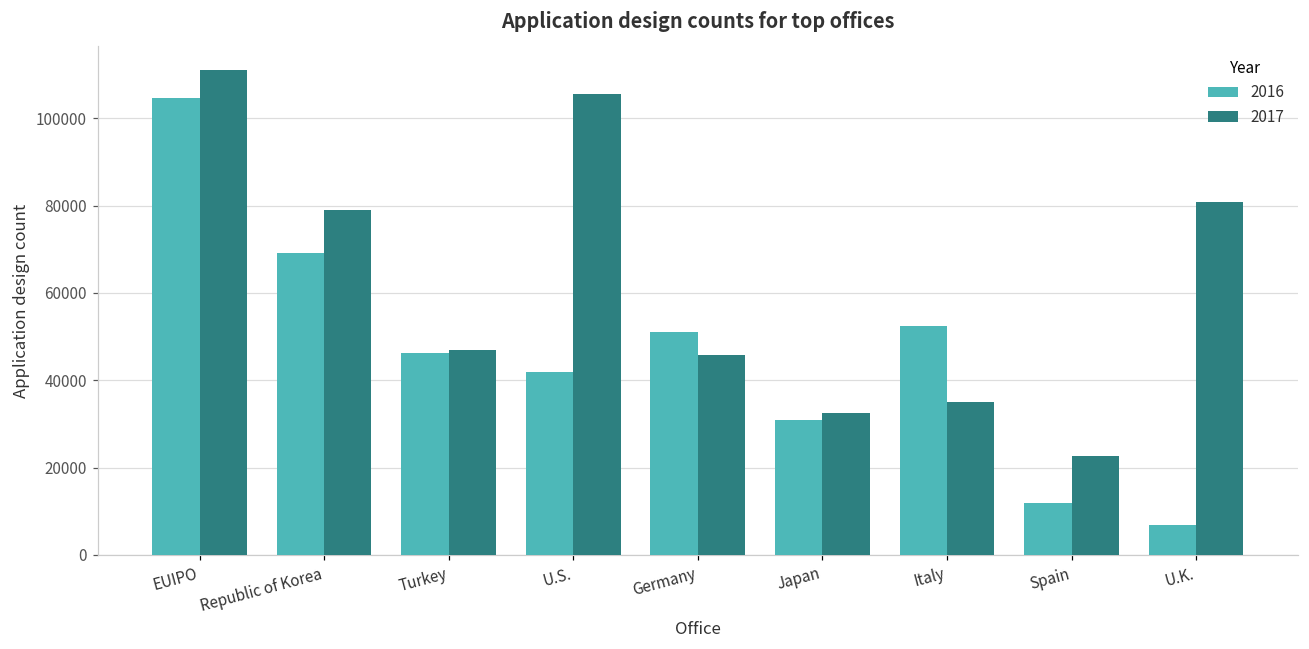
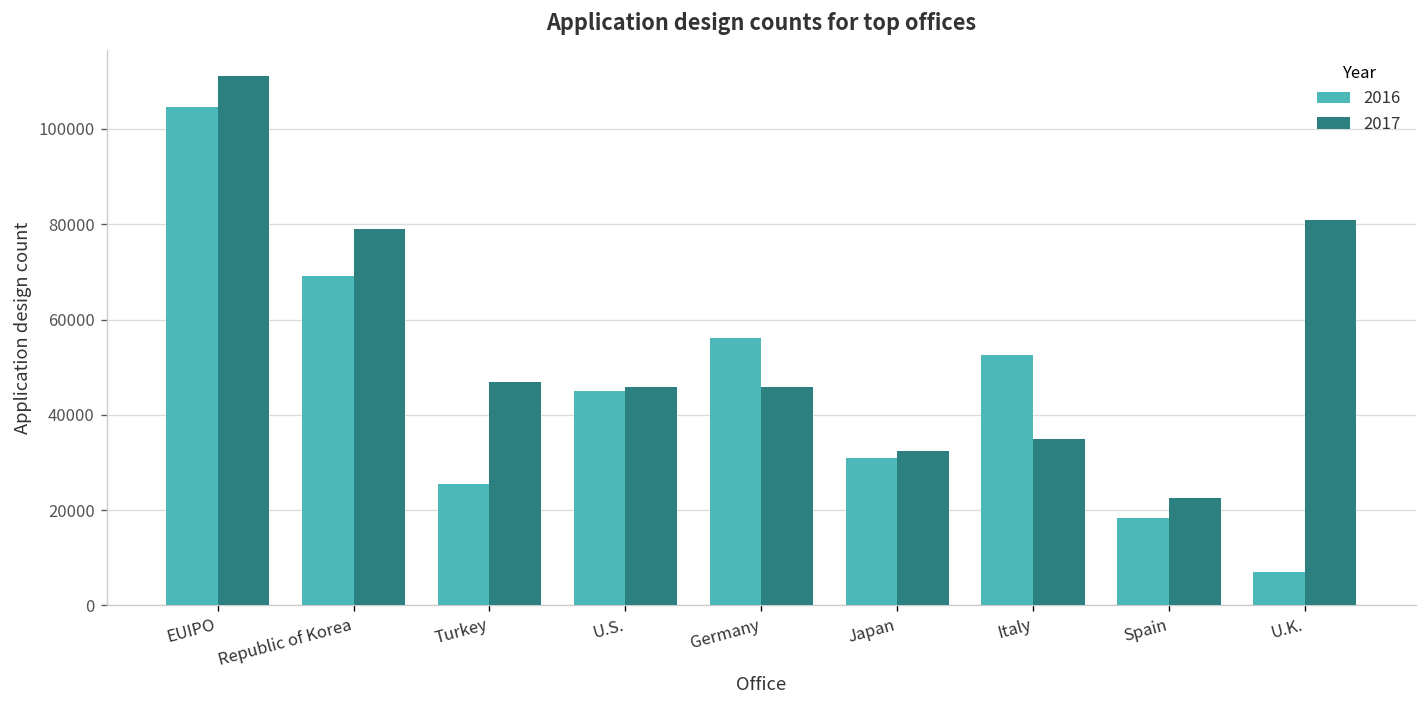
  {
    "2016": {
      "EUIPO": 105000,
      "Republic of Korea": 69000,
-     "Turkey": 46000,
-     "U.S.": 42000,
-     "Germany": 51000,
+     "Turkey": 26000,
+     "U.S.": 45000,
+     "Germany": 56000,
      "Japan": 31000,
      "Italy": 52000,
-     "Spain": 12000,
+     "Spain": 18000,
      "U.K.": 7000
    },
    "2017": {
      "EUIPO": 111000,
      "Republic of Korea": 79000,
      "Turkey": 47000,
-     "U.S.": 106000,
+     "U.S.": 46000,
      "Germany": 46000,
      "Japan": 32000,
      "Italy": 35000,
      "Spain": 23000,
      "U.K.": 81000
    }
  }
